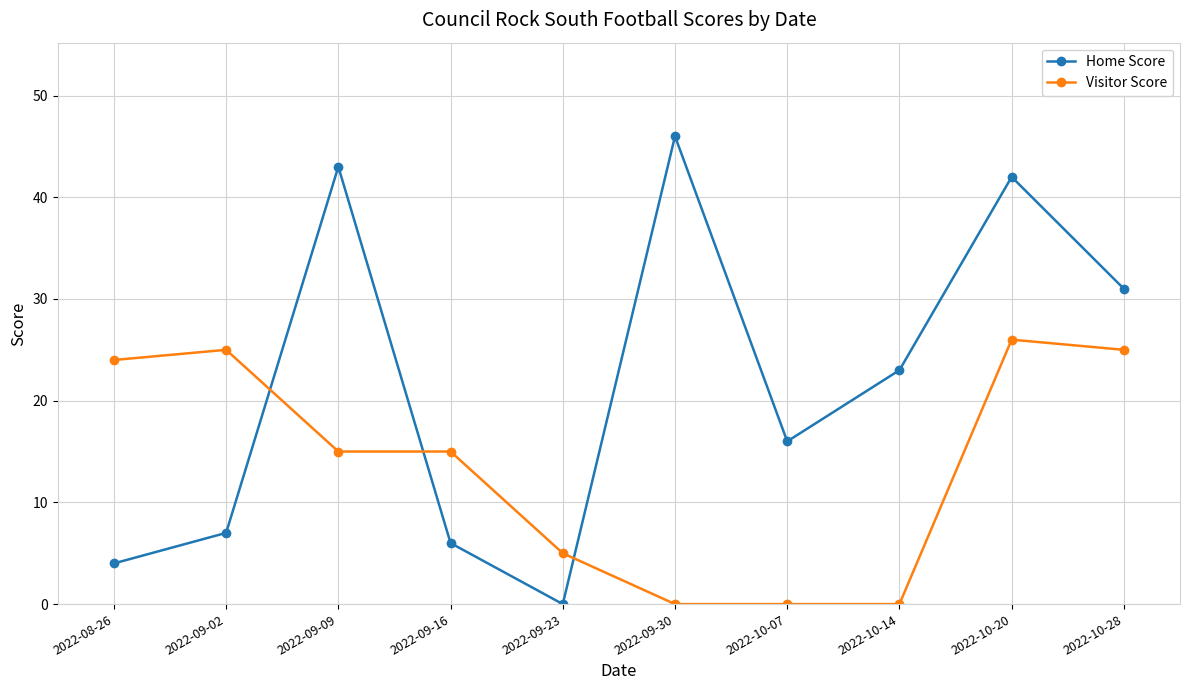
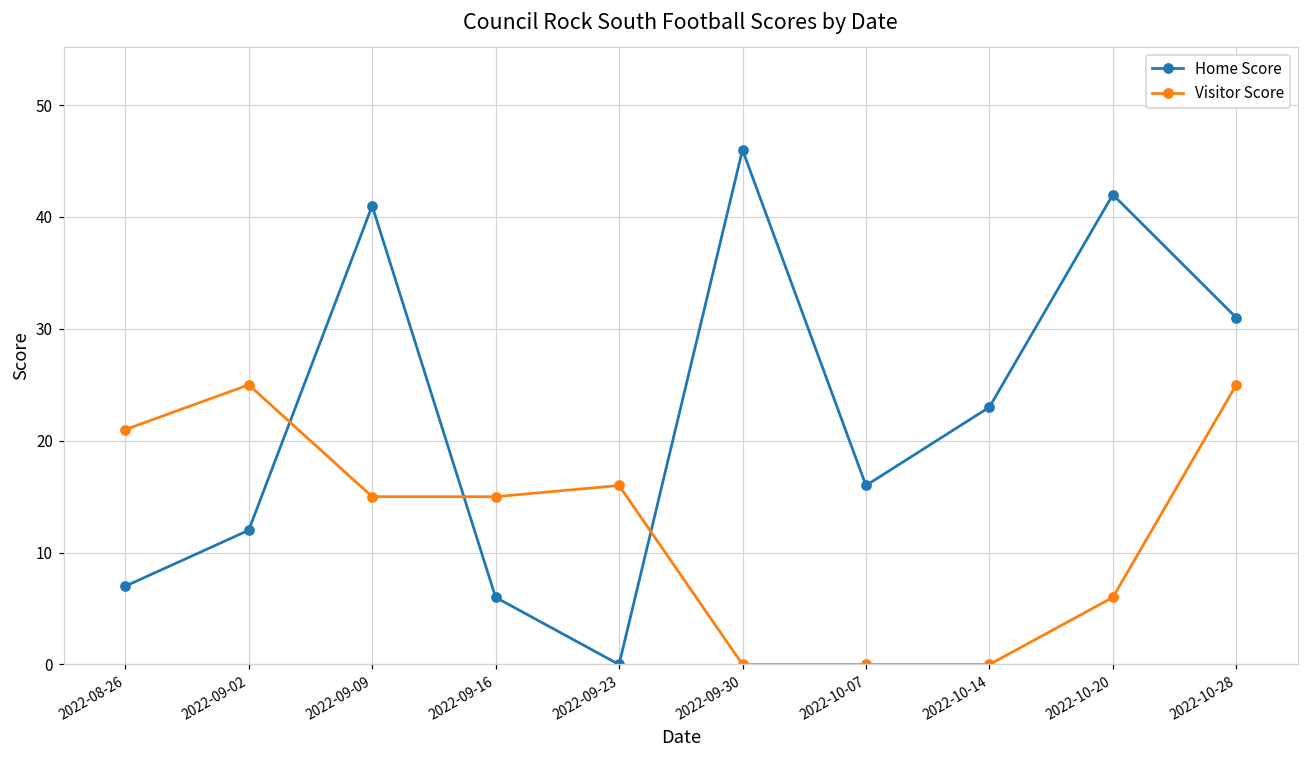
  {
    "Home Score": {
-     "2022-08-26": 4,
-     "2022-09-02": 7,
-     "2022-09-09": 43,
+     "2022-08-26": 7,
+     "2022-09-02": 12,
+     "2022-09-09": 41,
      "2022-09-16": 6,
      "2022-09-23": 0,
      "2022-09-30": 46,
      "2022-10-07": 16,
      "2022-10-14": 23,
      "2022-10-20": 42,
      "2022-10-28": 31
    },
    "Visitor Score": {
-     "2022-08-26": 24,
+     "2022-08-26": 21,
      "2022-09-02": 25,
      "2022-09-09": 15,
      "2022-09-16": 15,
-     "2022-09-23": 5,
+     "2022-09-23": 16,
      "2022-09-30": 0,
      "2022-10-07": 0,
      "2022-10-14": 0,
-     "2022-10-20": 26,
+     "2022-10-20": 6,
      "2022-10-28": 25
    }
  }
